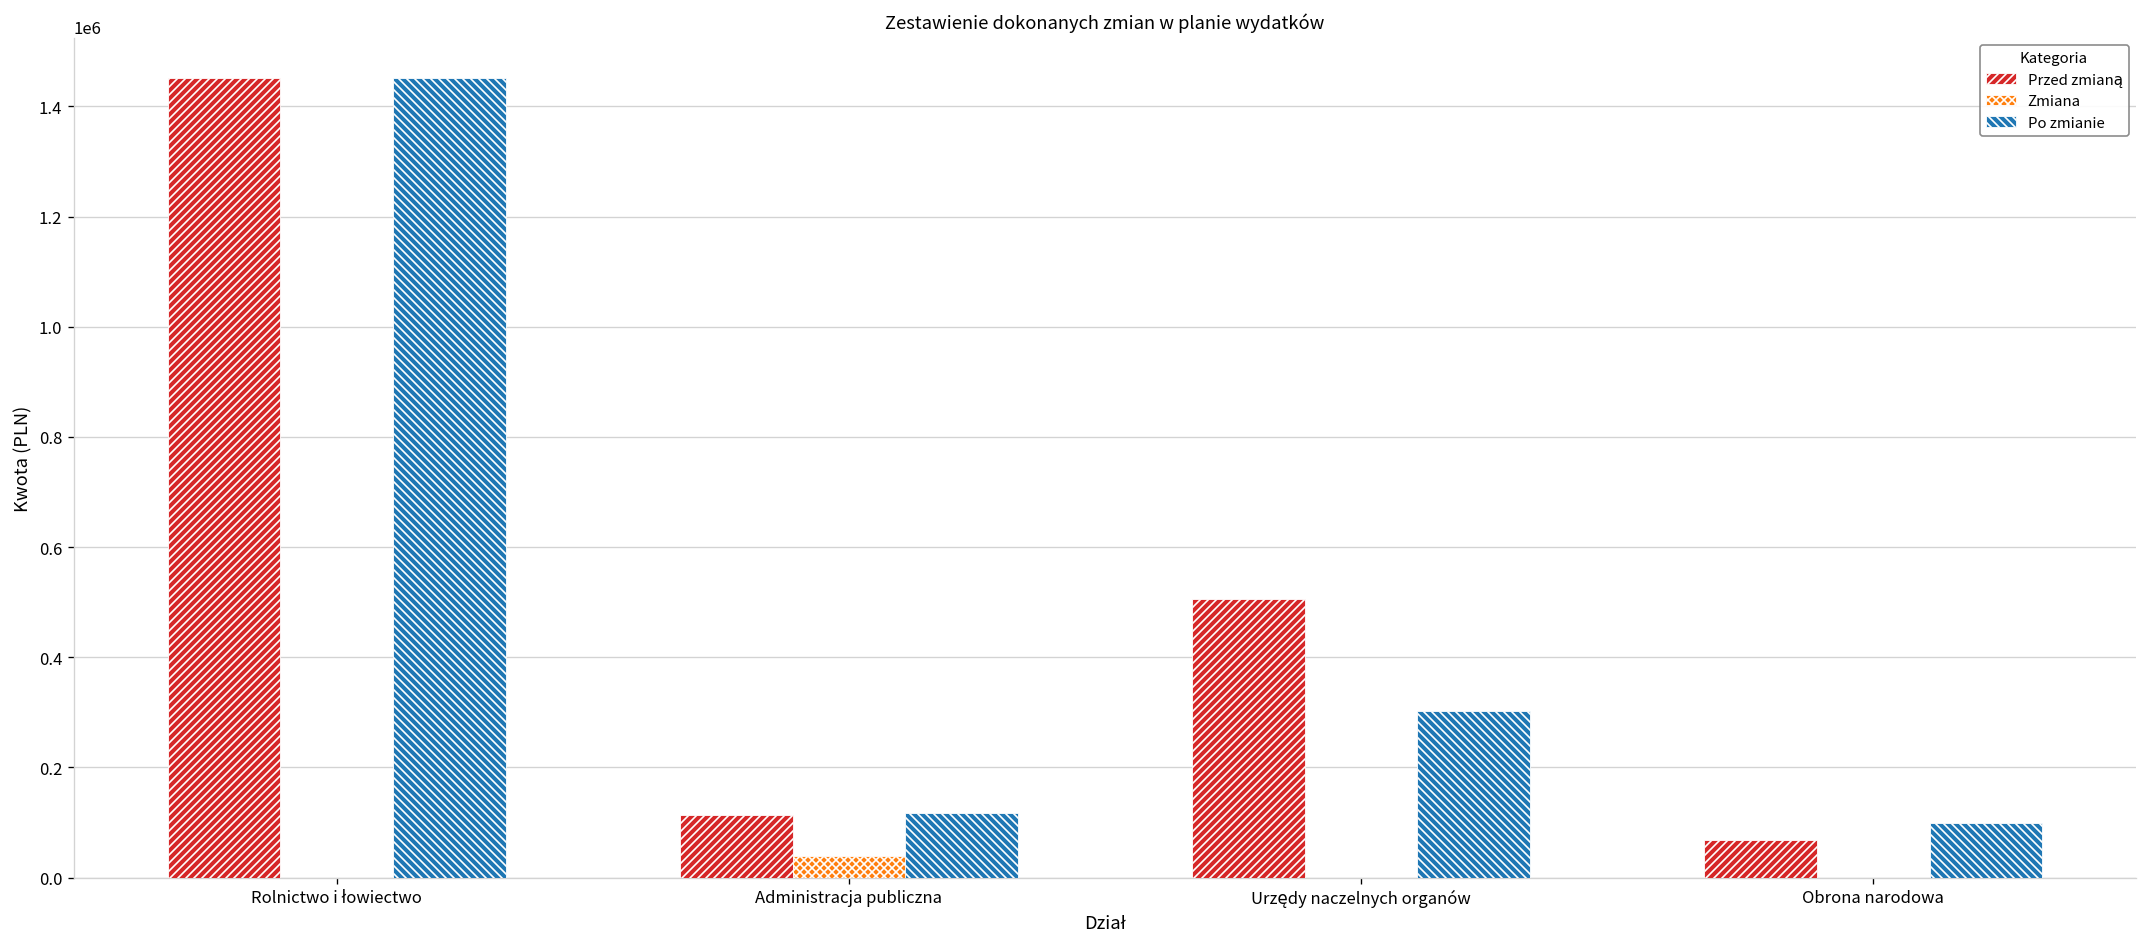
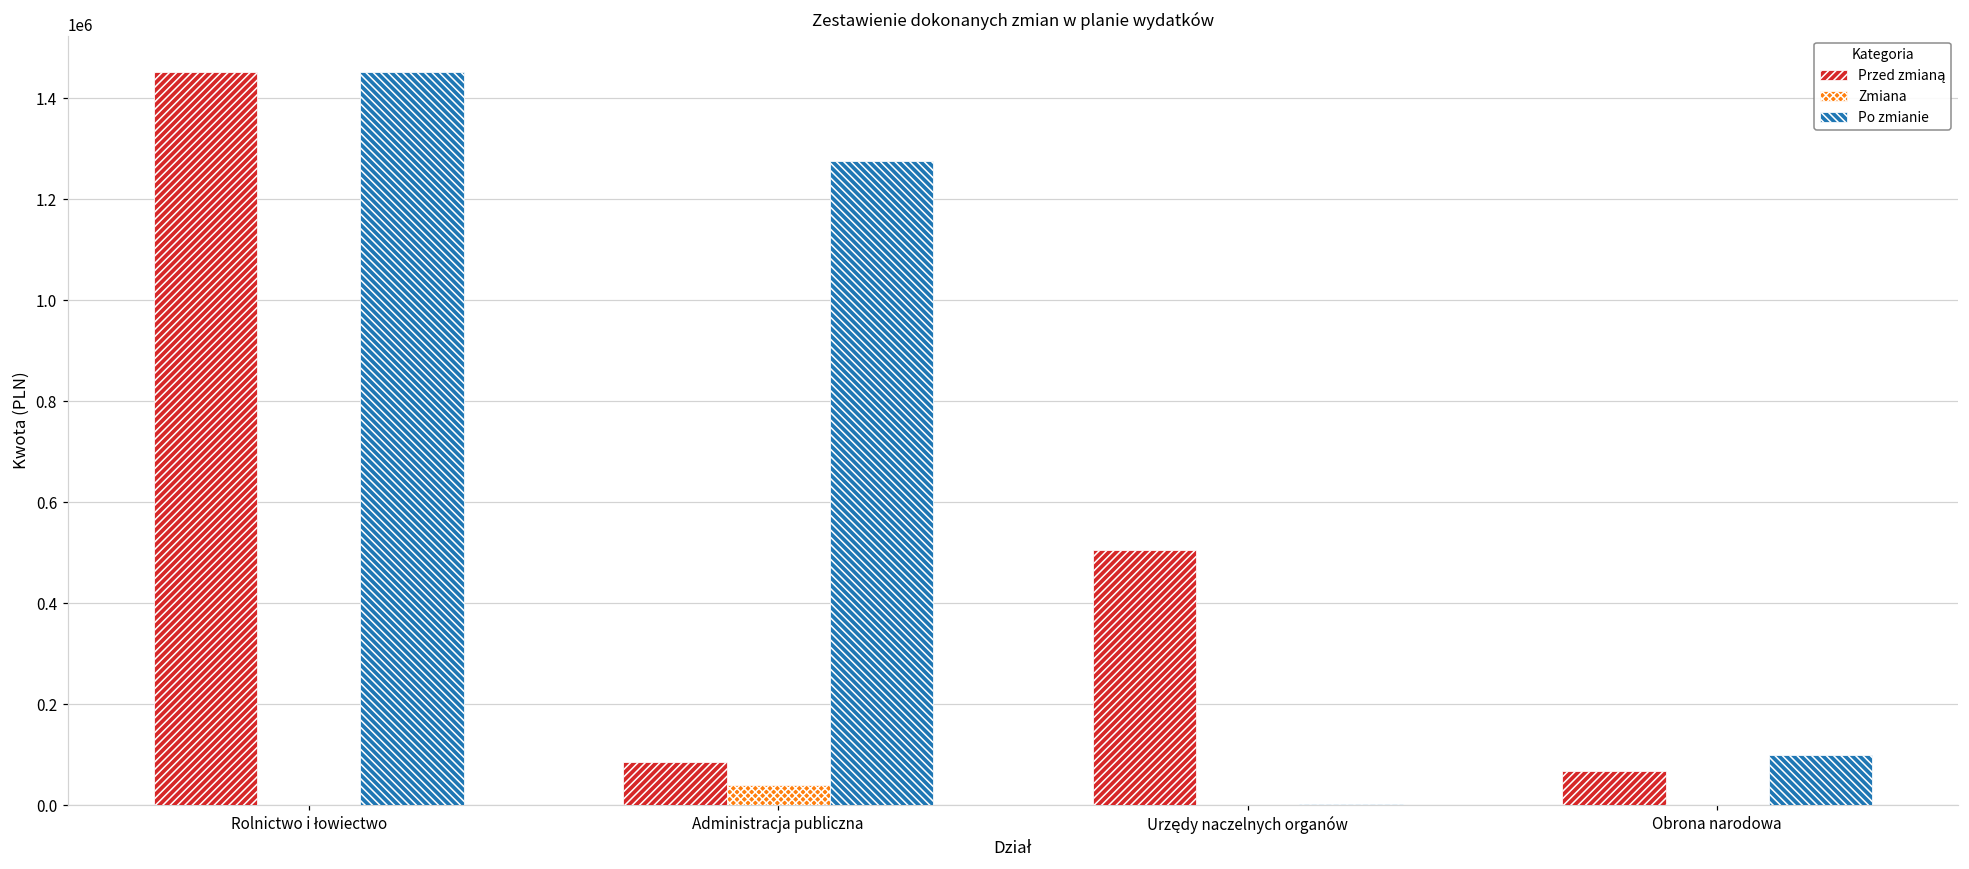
  {
    "Przed zmianą": {
      "Rolnictwo i łowiectwo": 1450000,
-     "Administracja publiczna": 110000,
+     "Administracja publiczna": 90000,
      "Urzędy naczelnych organów": 510000,
      "Obrona narodowa": 70000
    },
    "Zmiana": {
      "Rolnictwo i łowiectwo": 0,
      "Administracja publiczna": 40000,
      "Urzędy naczelnych organów": 0,
      "Obrona narodowa": 0
    },
    "Po zmianie": {
      "Rolnictwo i łowiectwo": 1450000,
-     "Administracja publiczna": 120000,
-     "Urzędy naczelnych organów": 300000,
+     "Administracja publiczna": 1280000,
+     "Urzędy naczelnych organów": 0,
      "Obrona narodowa": 100000
    }
  }
